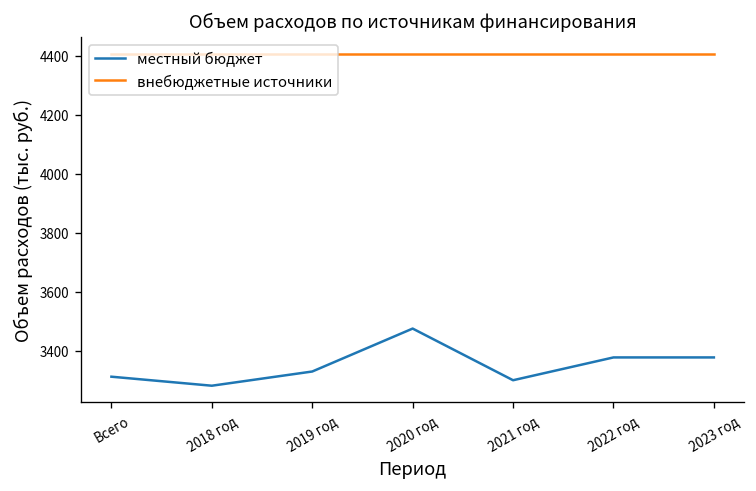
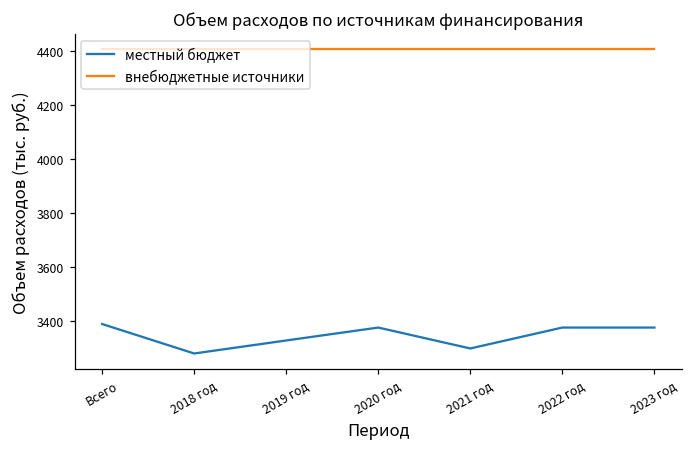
  {
    "местный бюджет": {
-     "Всего": 3310,
+     "Всего": 3390,
      "2018 год": 3280,
      "2019 год": 3330,
-     "2020 год": 3470,
+     "2020 год": 3380,
      "2021 год": 3300,
      "2022 год": 3380,
      "2023 год": 3380
    },
    "внебюджетные источники": {
      "2020 год": 4410,
      "2021 год": 4410,
      "2022 год": 4410,
      "2023 год": 4410
    }
  }
